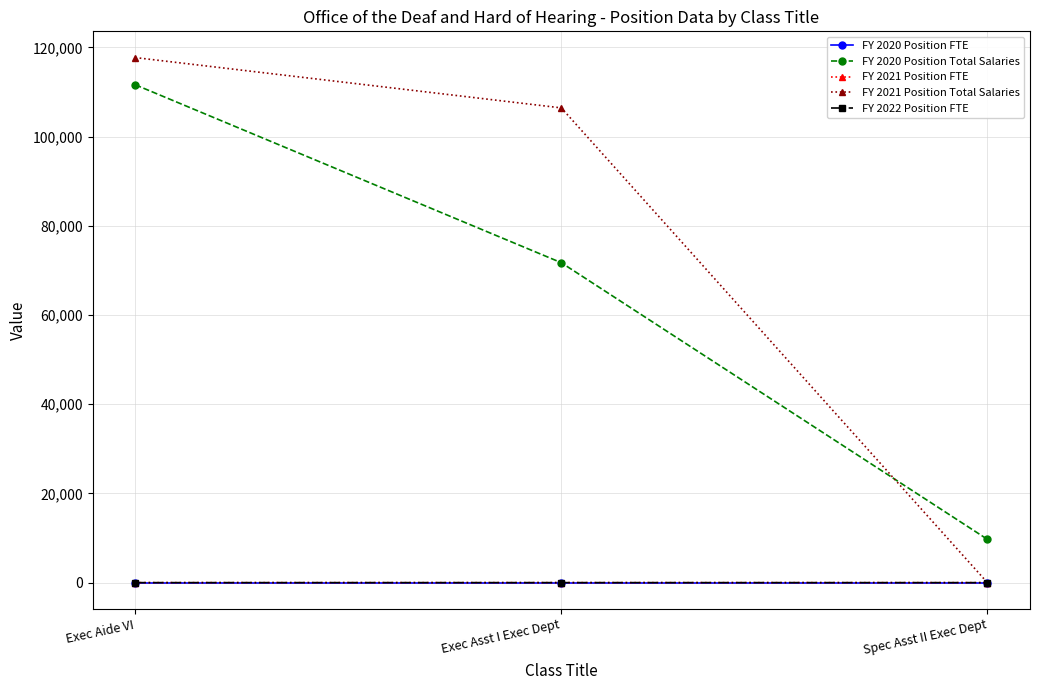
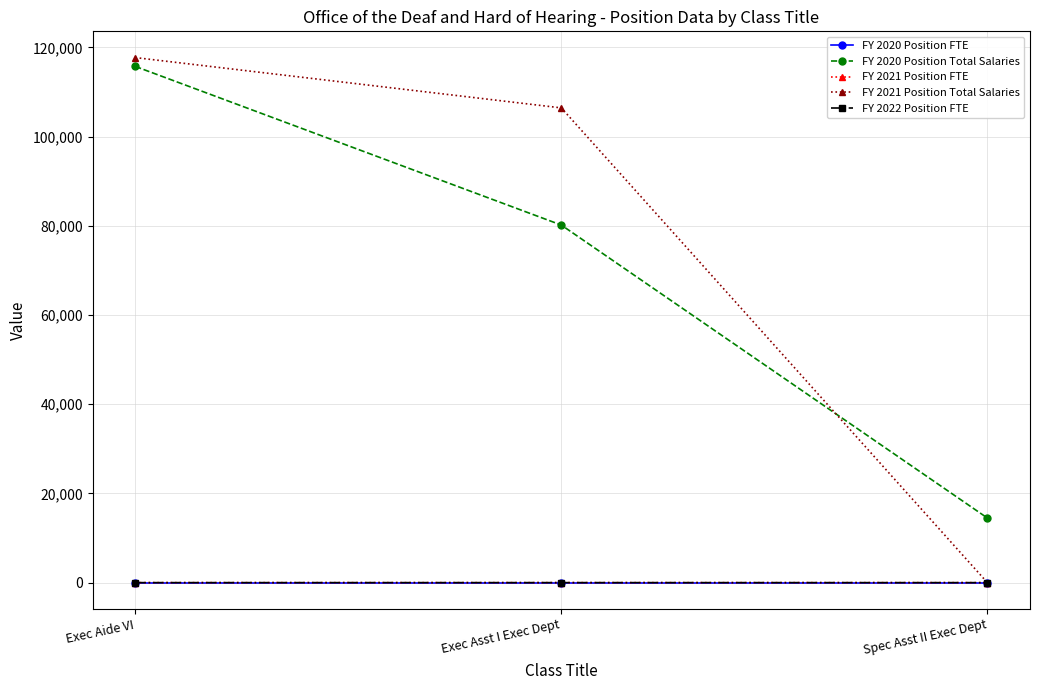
  {
    "FY 2022 Position FTE": {
      "Exec Aide VI": "0",
      "Exec Asst I Exec Dept": "0"
    },
    "FY 2020 Position Total Salaries": {
-     "Exec Aide VI": "112,000",
-     "Exec Asst I Exec Dept": "72,000",
-     "Spec Asst II Exec Dept": "10,000"
+     "Exec Aide VI": "116,000",
+     "Exec Asst I Exec Dept": "80,000",
+     "Spec Asst II Exec Dept": "14,000"
    },
    "FY 2021 Position Total Salaries": {
      "Exec Aide VI": "118,000",
      "Exec Asst I Exec Dept": "106,000"
    }
  }
